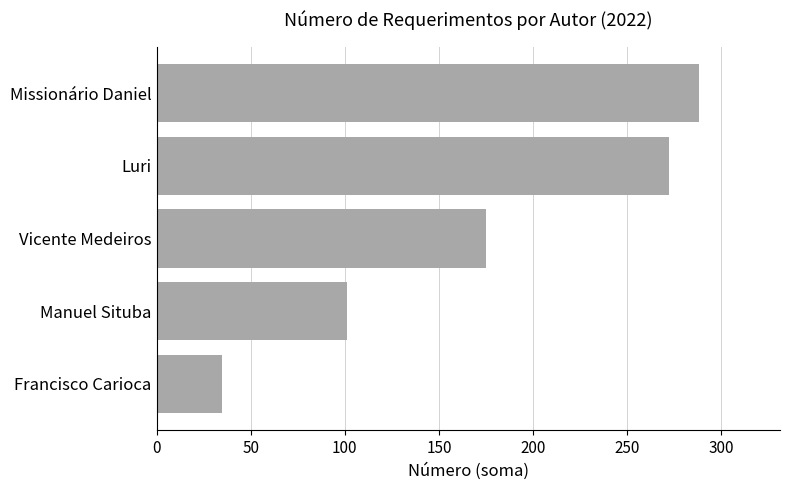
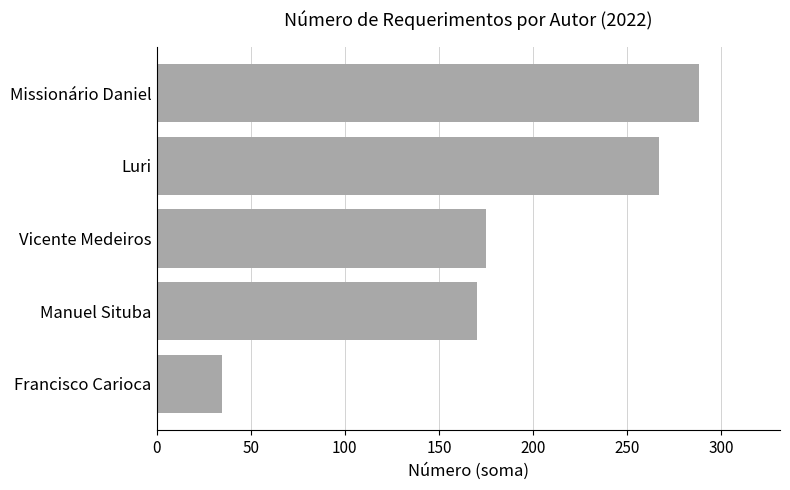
  {
    "Missionário Daniel": 288,
-   "Luri": 272,
+   "Luri": 267,
    "Vicente Medeiros": 175,
-   "Manuel Situba": 101,
+   "Manuel Situba": 170,
    "Francisco Carioca": 35
  }
